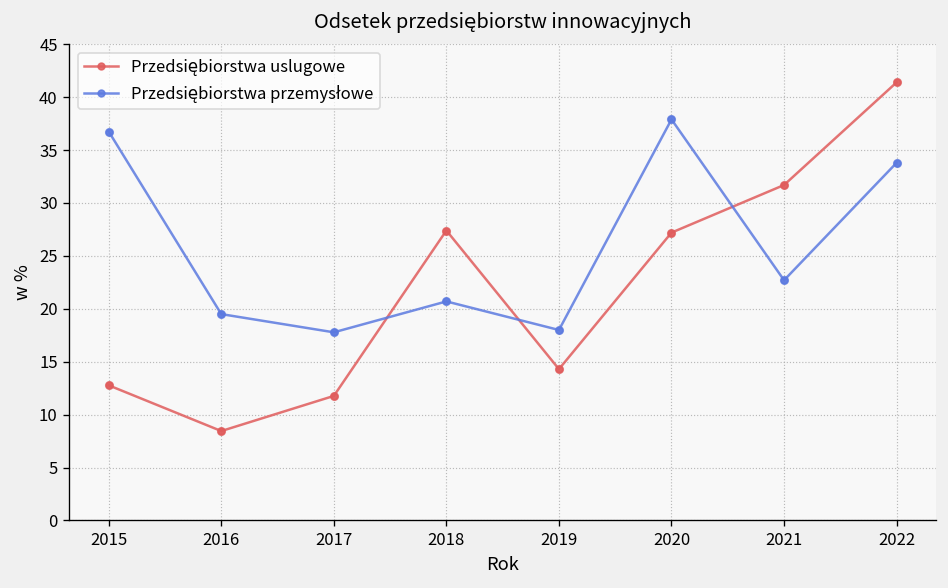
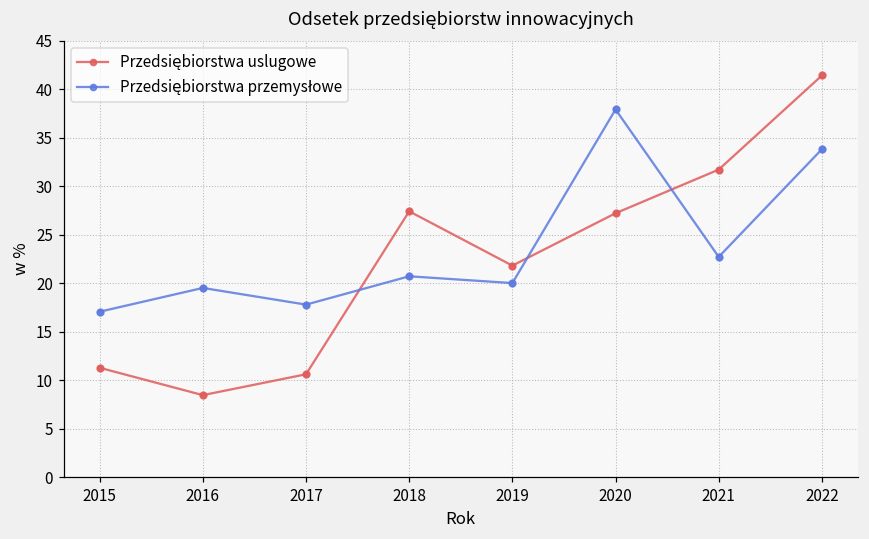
  {
    "Przedsiębiorstwa uslugowe": {
-     "2015": 13,
+     "2015": 11,
      "2016": 8,
-     "2017": 12,
+     "2017": 11,
      "2018": 27,
-     "2019": 14,
+     "2019": 22,
      "2020": 27,
      "2021": 32,
      "2022": 41
    },
    "Przedsiębiorstwa przemysłowe": {
-     "2015": 37,
+     "2015": 17,
      "2016": 20,
      "2017": 18,
      "2018": 21,
-     "2019": 18,
+     "2019": 20,
      "2020": 38,
      "2021": 23,
      "2022": 34
    }
  }
